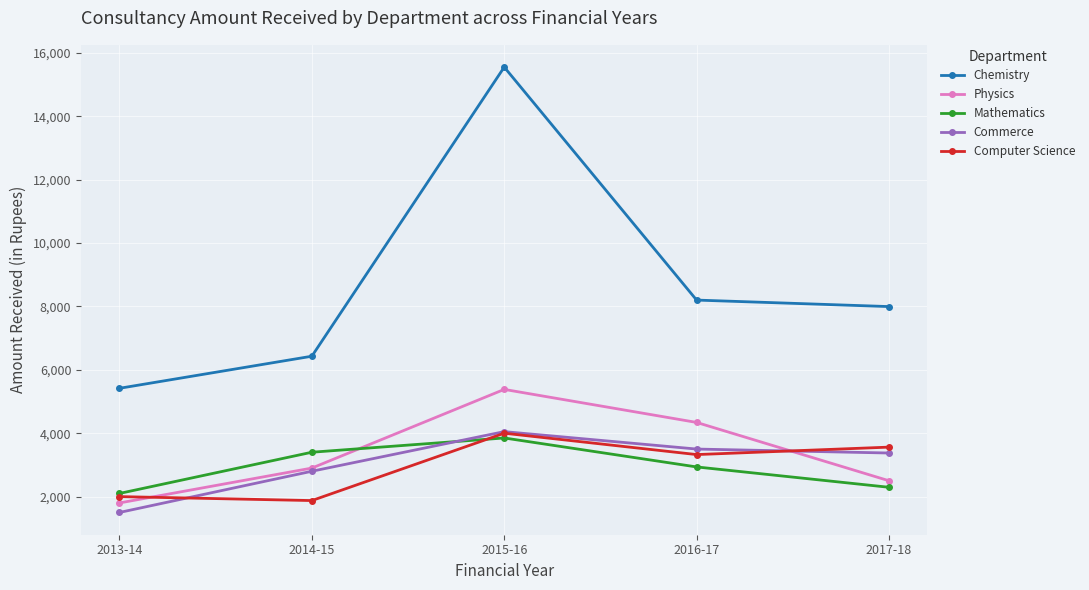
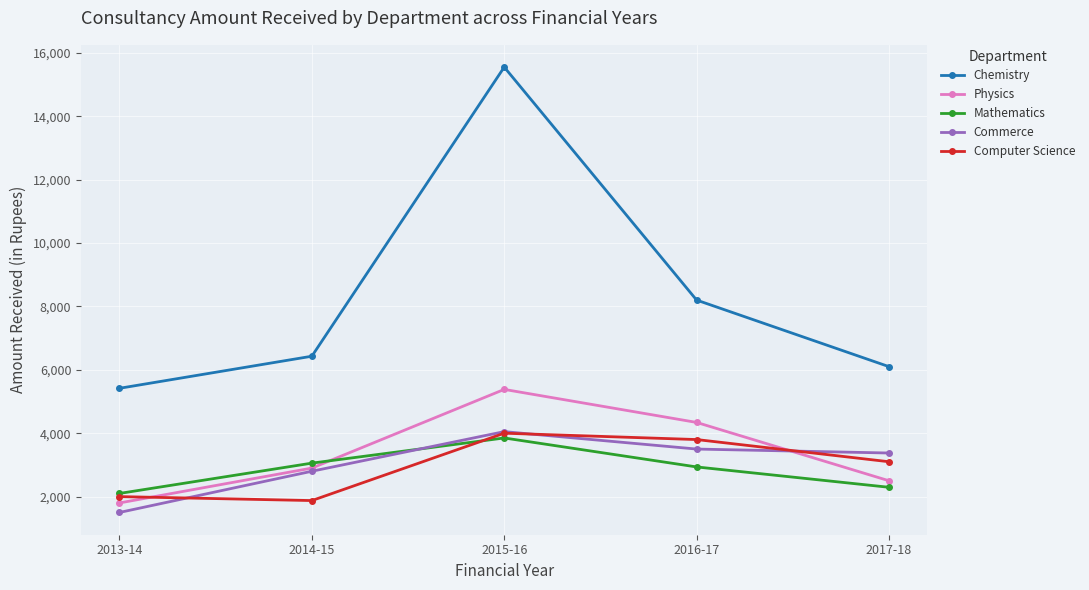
  {
    "Chemistry": {
      "2013-14": "5,400",
      "2014-15": "6,400",
      "2015-16": "15,600",
      "2016-17": "8,200",
-     "2017-18": "8,000"
+     "2017-18": "6,100"
    },
    "Physics": {
      "2013-14": "1,800",
      "2014-15": "2,900",
      "2015-16": "5,400",
      "2016-17": "4,300",
      "2017-18": "2,500"
    },
    "Mathematics": {
      "2013-14": "2,100",
-     "2014-15": "3,400",
+     "2014-15": "3,100",
      "2015-16": "3,900",
      "2016-17": "2,900",
      "2017-18": "2,300"
    },
    "Commerce": {
      "2013-14": "1,500",
      "2014-15": "2,800",
      "2016-17": "3,500",
      "2017-18": "3,400"
    },
    "Computer Science": {
      "2013-14": "2,000",
      "2014-15": "1,900",
-     "2016-17": "3,300",
-     "2017-18": "3,600"
+     "2016-17": "3,800",
+     "2017-18": "3,100"
    }
  }
